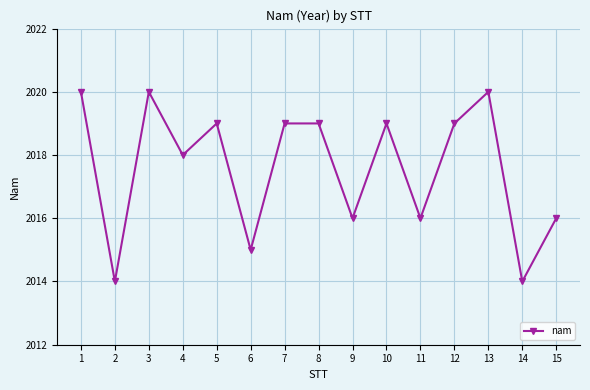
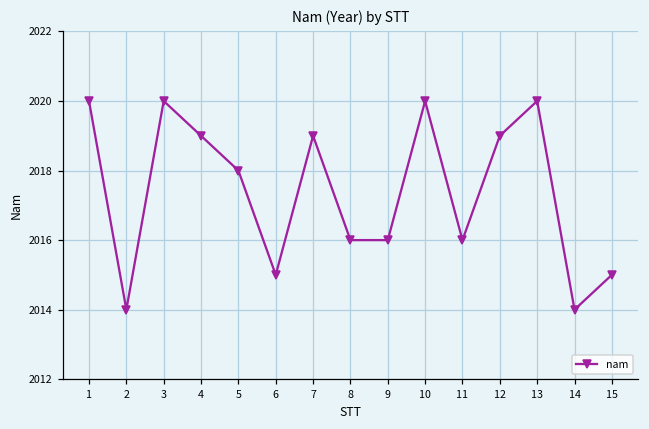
  {
    "1": 2020,
    "2": 2014,
    "3": 2020,
-   "4": 2018,
-   "5": 2019,
+   "4": 2019,
+   "5": 2018,
    "6": 2015,
    "7": 2019,
-   "8": 2019,
+   "8": 2016,
    "9": 2016,
-   "10": 2019,
+   "10": 2020,
    "11": 2016,
    "12": 2019,
    "13": 2020,
    "14": 2014,
-   "15": 2016
+   "15": 2015
  }
